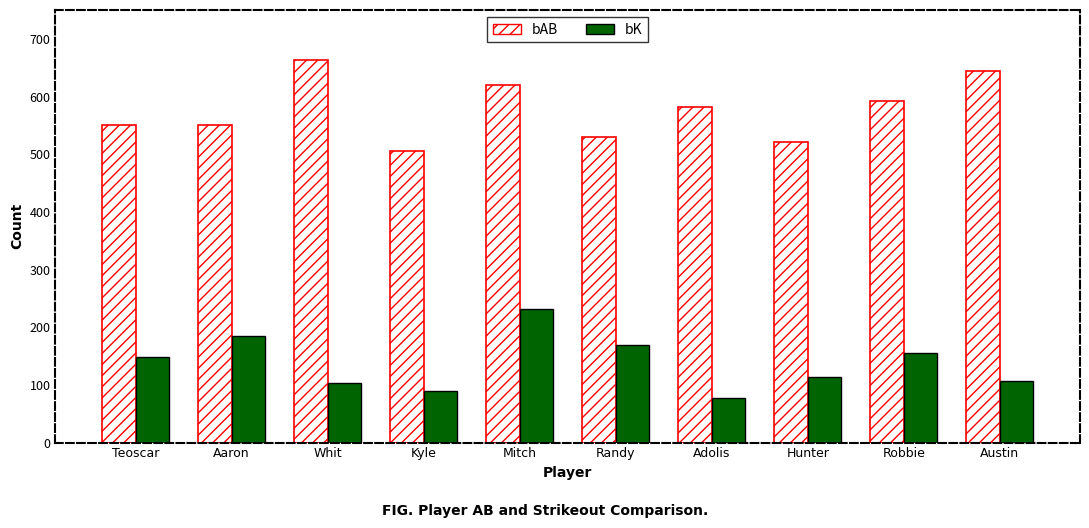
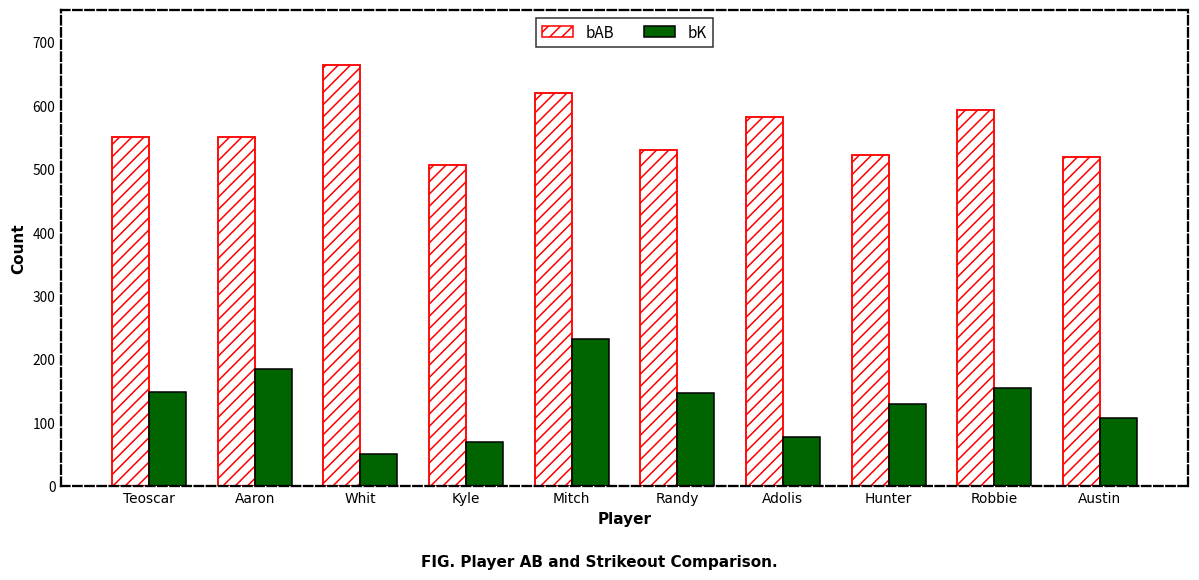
  {
    "bAB": {
      "Teoscar": 550,
      "Aaron": 550,
      "Whit": 660,
      "Kyle": 510,
      "Mitch": 620,
      "Randy": 530,
      "Adolis": 580,
      "Hunter": 520,
      "Robbie": 590,
-     "Austin": 650
+     "Austin": 520
    },
    "bK": {
      "Teoscar": 150,
      "Aaron": 180,
-     "Whit": 100,
-     "Kyle": 90,
+     "Whit": 50,
+     "Kyle": 70,
      "Mitch": 230,
-     "Randy": 170,
+     "Randy": 150,
      "Adolis": 80,
-     "Hunter": 110,
+     "Hunter": 130,
      "Robbie": 160,
      "Austin": 110
    }
  }
